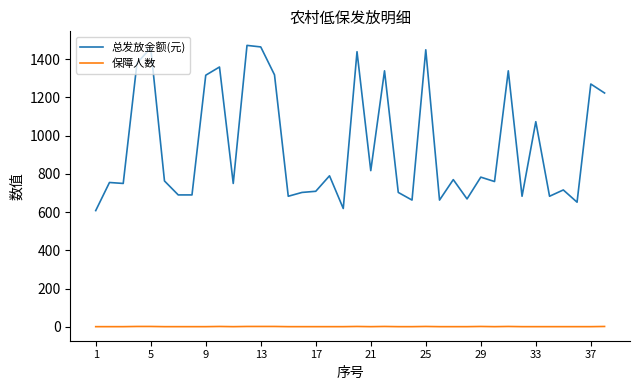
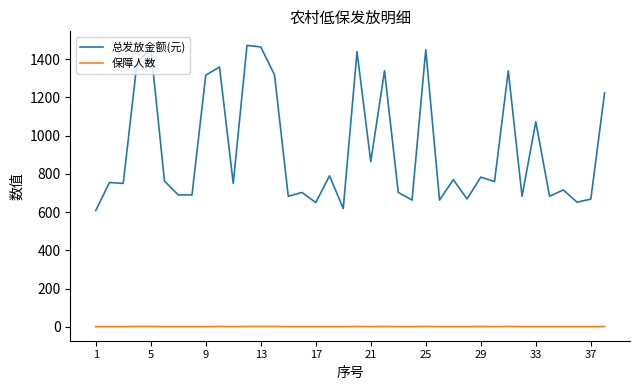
  {
    "总发放金额(元)": {
      "1": 610,
      "9": 1320,
      "13": 1460,
-     "17": 710,
-     "21": 820,
+     "17": 650,
+     "21": 860,
      "25": 1450,
      "29": 780,
      "33": 1070,
-     "37": 1270
+     "37": 670
    },
    "保障人数": {
      "1": 0,
      "5": 0,
      "9": 0,
      "13": 0,
      "17": 0,
      "21": 0,
      "25": 0,
      "29": 0,
      "33": 0,
      "37": 0
    }
  }
